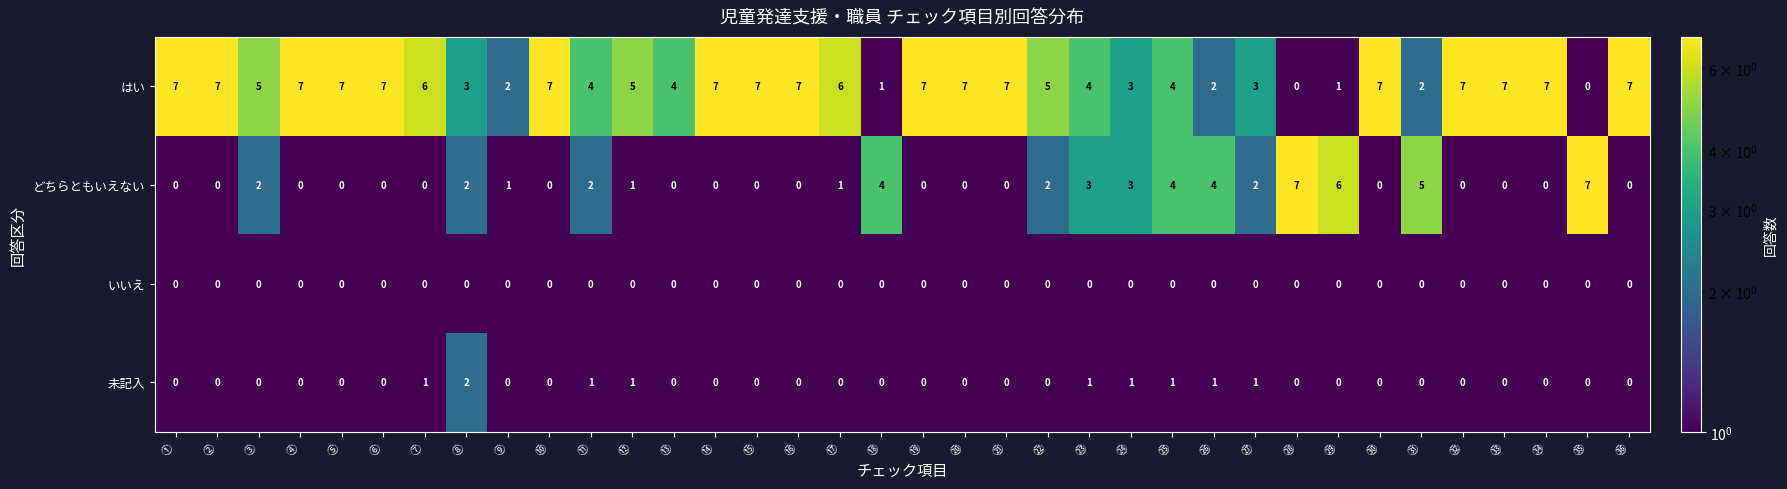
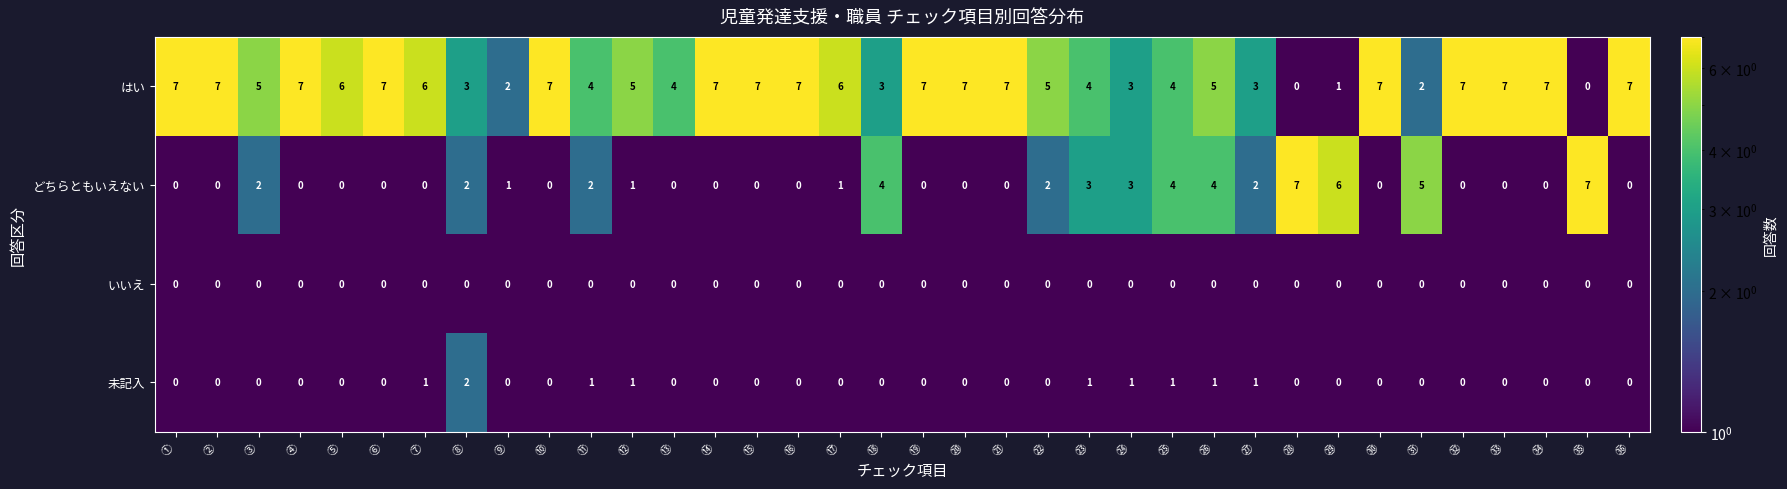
  {
    "はい": {
      "①": 7,
      "②": 7,
      "③": 5,
      "④": 7,
-     "⑤": 7,
+     "⑤": 6,
      "⑥": 7,
      "⑦": 6,
      "⑧": 3,
      "⑨": 2,
      "⑩": 7,
      "⑪": 4,
      "⑫": 5,
      "⑬": 4,
      "⑭": 7,
      "⑮": 7,
      "⑯": 7,
      "⑰": 6,
-     "⑱": 1,
+     "⑱": 3,
      "⑲": 7,
      "⑳": 7,
      "㉑": 7,
      "㉒": 5,
      "㉓": 4,
      "㉔": 3,
      "㉕": 4,
-     "㉖": 2,
+     "㉖": 5,
      "㉗": 3,
      "㉘": 0,
      "㉙": 1,
      "㉚": 7,
      "㉛": 2,
      "㉜": 7,
      "㉝": 7,
      "㉞": 7,
      "㉟": 0,
      "㊱": 7
    },
    "どちらともいえない": {
      "①": 0,
      "②": 0,
      "③": 2,
      "④": 0,
      "⑤": 0,
      "⑥": 0,
      "⑦": 0,
      "⑧": 2,
      "⑨": 1,
      "⑩": 0,
      "⑪": 2,
      "⑫": 1,
      "⑬": 0,
      "⑭": 0,
      "⑮": 0,
      "⑯": 0,
      "⑰": 1,
      "⑱": 4,
      "⑲": 0,
      "⑳": 0,
      "㉑": 0,
      "㉒": 2,
      "㉓": 3,
      "㉔": 3,
      "㉕": 4,
      "㉖": 4,
      "㉗": 2,
      "㉘": 7,
      "㉙": 6,
      "㉚": 0,
      "㉛": 5,
      "㉜": 0,
      "㉝": 0,
      "㉞": 0,
      "㉟": 7,
      "㊱": 0
    },
    "いいえ": {
      "①": 0,
      "②": 0,
      "③": 0,
      "④": 0,
      "⑤": 0,
      "⑥": 0,
      "⑦": 0,
      "⑧": 0,
      "⑨": 0,
      "⑩": 0,
      "⑪": 0,
      "⑫": 0,
      "⑬": 0,
      "⑭": 0,
      "⑮": 0,
      "⑯": 0,
      "⑰": 0,
      "⑱": 0,
      "⑲": 0,
      "⑳": 0,
      "㉑": 0,
      "㉒": 0,
      "㉓": 0,
      "㉔": 0,
      "㉕": 0,
      "㉖": 0,
      "㉗": 0,
      "㉘": 0,
      "㉙": 0,
      "㉚": 0,
      "㉛": 0,
      "㉜": 0,
      "㉝": 0,
      "㉞": 0,
      "㉟": 0,
      "㊱": 0
    },
    "未記入": {
      "①": 0,
      "②": 0,
      "③": 0,
      "④": 0,
      "⑤": 0,
      "⑥": 0,
      "⑦": 1,
      "⑧": 2,
      "⑨": 0,
      "⑩": 0,
      "⑪": 1,
      "⑫": 1,
      "⑬": 0,
      "⑭": 0,
      "⑮": 0,
      "⑯": 0,
      "⑰": 0,
      "⑱": 0,
      "⑲": 0,
      "⑳": 0,
      "㉑": 0,
      "㉒": 0,
      "㉓": 1,
      "㉔": 1,
      "㉕": 1,
      "㉖": 1,
      "㉗": 1,
      "㉘": 0,
      "㉙": 0,
      "㉚": 0,
      "㉛": 0,
      "㉜": 0,
      "㉝": 0,
      "㉞": 0,
      "㉟": 0,
      "㊱": 0
    }
  }
